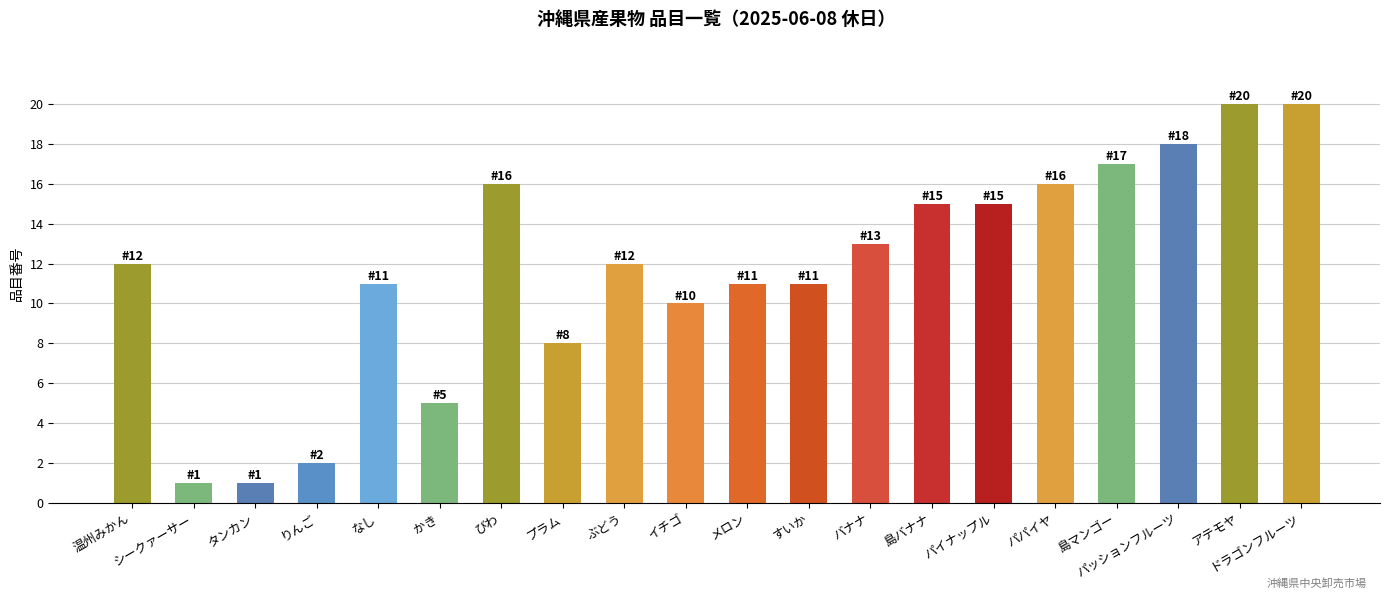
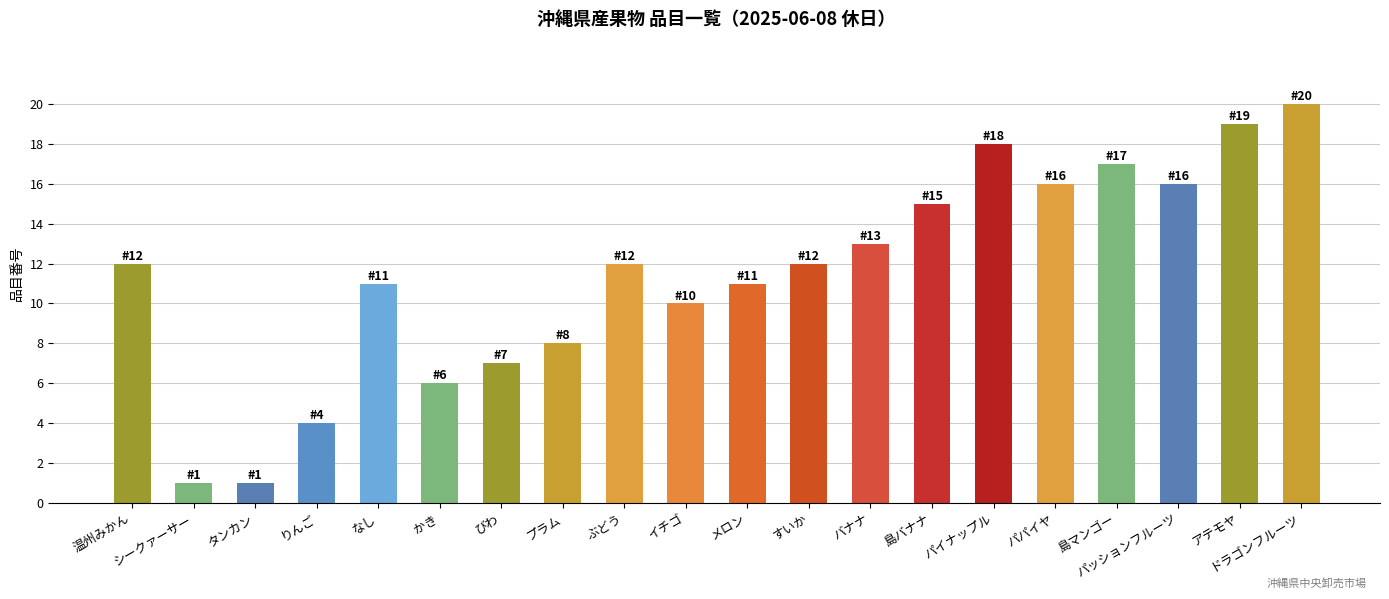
  {
    "温州みかん": 12,
    "シークァーサー": 1,
    "タンカン": 1,
-   "りんご": 2,
+   "りんご": 4,
    "なし": 11,
-   "かき": 5,
-   "びわ": 16,
+   "かき": 6,
+   "びわ": 7,
    "プラム": 8,
    "ぶどう": 12,
    "イチゴ": 10,
    "メロン": 11,
-   "すいか": 11,
+   "すいか": 12,
    "バナナ": 13,
    "島バナナ": 15,
-   "パイナップル": 15,
+   "パイナップル": 18,
    "パパイヤ": 16,
    "島マンゴー": 17,
-   "パッションフルーツ": 18,
-   "アテモヤ": 20,
+   "パッションフルーツ": 16,
+   "アテモヤ": 19,
    "ドラゴンフルーツ": 20
  }
